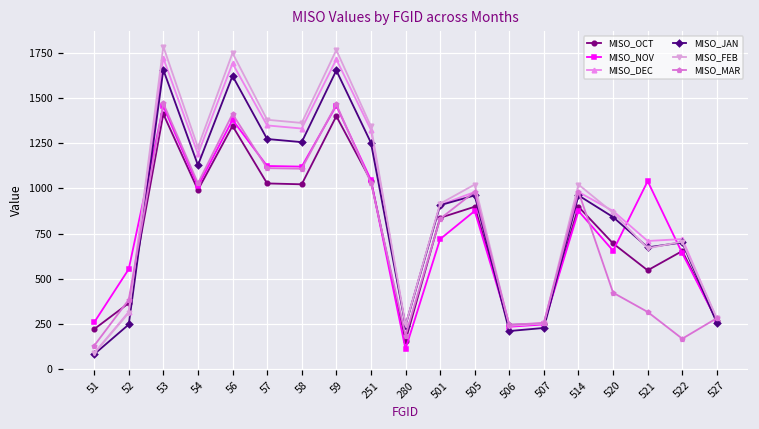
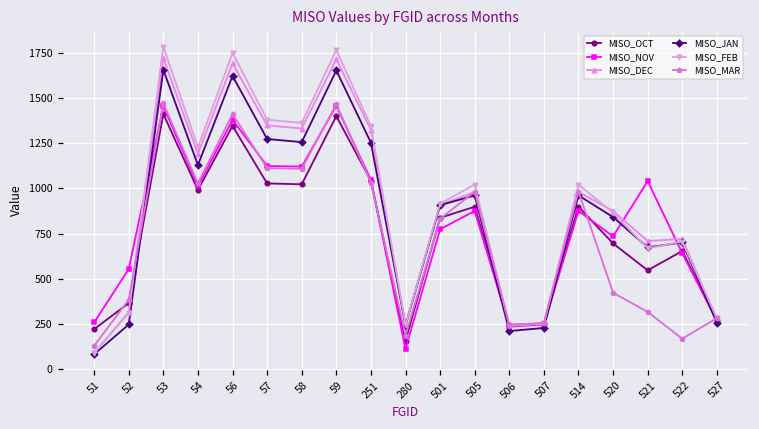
  {
    "MISO_NOV": {
      "51": 260,
      "52": 550,
      "53": 1450,
      "56": 1380,
      "280": 110,
-     "501": 720,
+     "501": 770,
      "505": 880,
      "514": 880,
-     "520": 660,
+     "520": 740,
      "521": 1040
    }
  }
